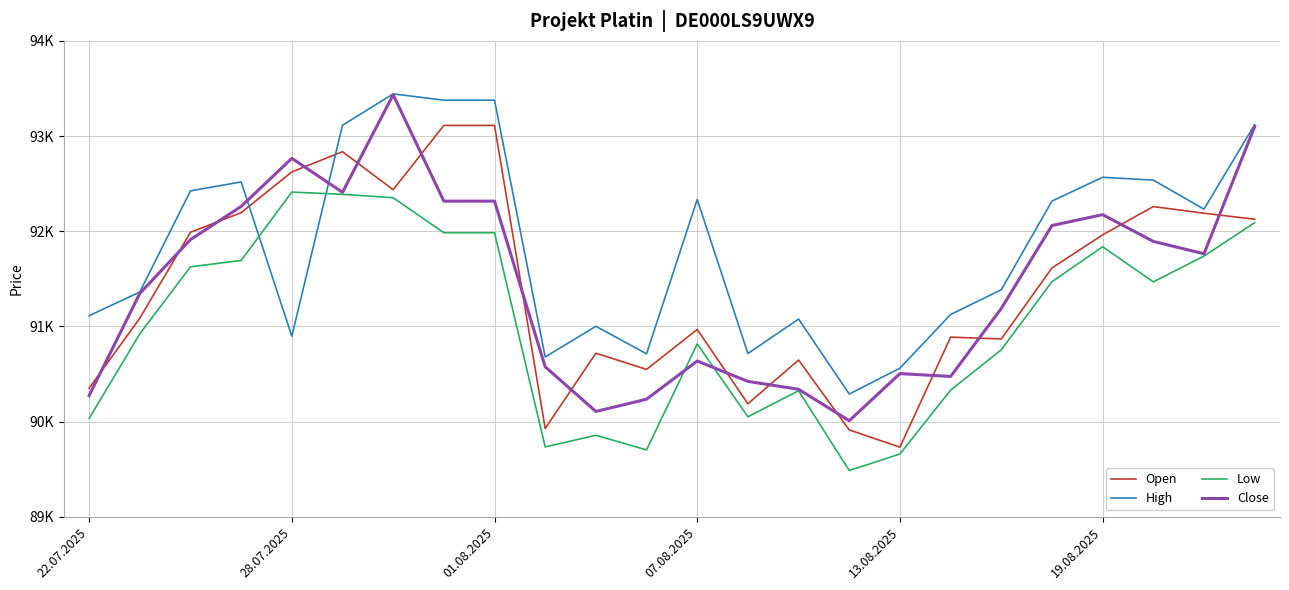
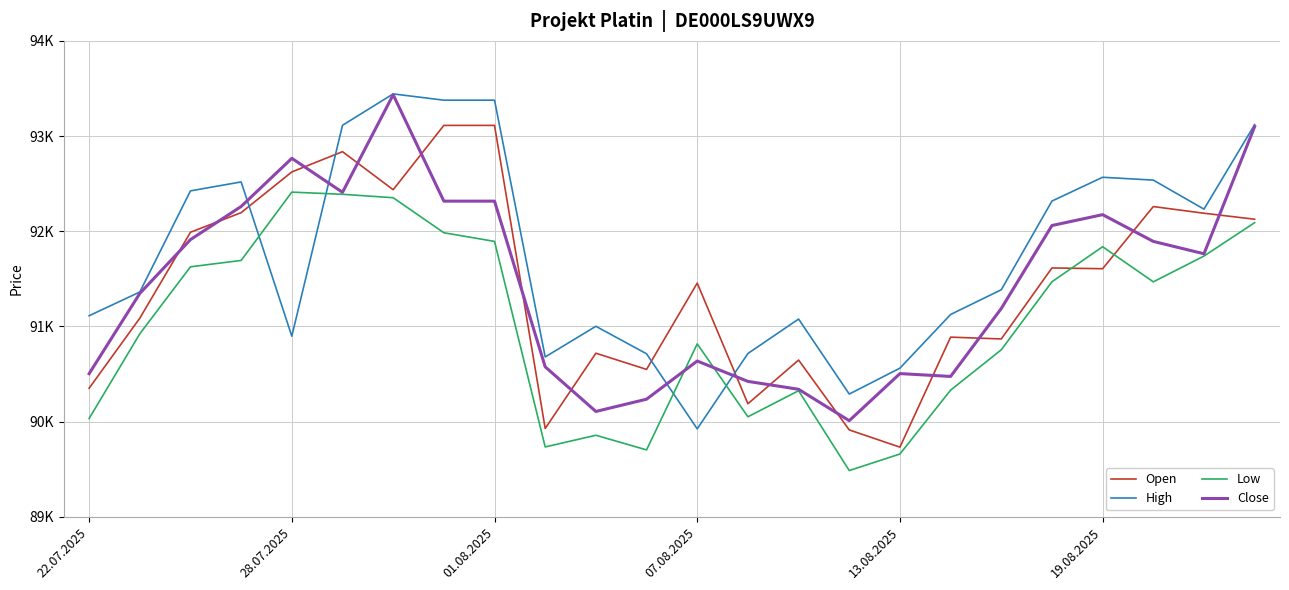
  {
    "Open": {
      "22.07.2025": 90400,
      "28.07.2025": 92600,
      "01.08.2025": 93100,
-     "07.08.2025": 91000,
+     "07.08.2025": 91500,
      "13.08.2025": 89700,
-     "19.08.2025": 92000
+     "19.08.2025": 91600
    },
    "High": {
      "22.07.2025": 91100,
      "28.07.2025": 90900,
      "01.08.2025": 93400,
-     "07.08.2025": 92300,
+     "07.08.2025": 89900,
      "13.08.2025": 90600,
      "19.08.2025": 92600
    },
    "Low": {
      "22.07.2025": 90000,
      "28.07.2025": 92400,
-     "01.08.2025": 92000,
+     "01.08.2025": 91900,
      "07.08.2025": 90800,
      "13.08.2025": 89700,
      "19.08.2025": 91800
    },
    "Close": {
-     "22.07.2025": 90300,
+     "22.07.2025": 90500,
      "28.07.2025": 92800,
      "01.08.2025": 92300,
      "07.08.2025": 90600,
      "13.08.2025": 90500,
      "19.08.2025": 92200
    }
  }
